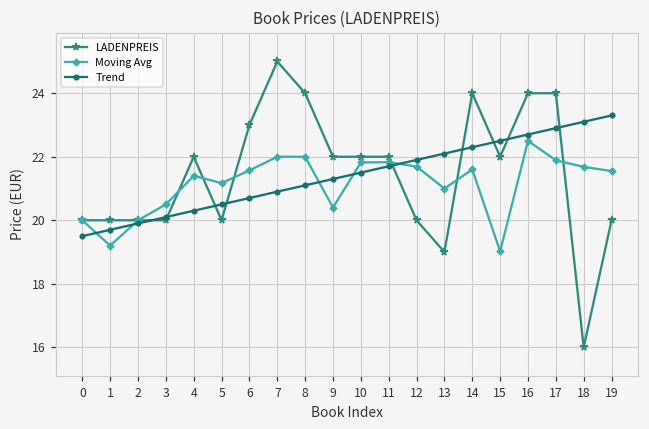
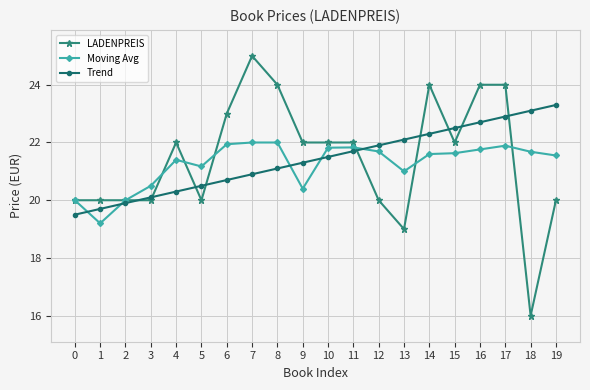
  {
    "Moving Avg": {
      "1": 19.2,
      "3": 20.5,
      "4": 21.4,
      "5": 21.2,
-     "6": 21.6,
+     "6": 21.9,
      "7": 22.0,
      "8": 22.0,
      "9": 20.4,
      "10": 21.8,
      "11": 21.8,
      "12": 21.7,
      "13": 21.0,
      "14": 21.6,
-     "15": 19.0,
-     "16": 22.5,
+     "15": 21.6,
+     "16": 21.8,
      "17": 21.9,
      "18": 21.7,
      "19": 21.6
    }
  }
